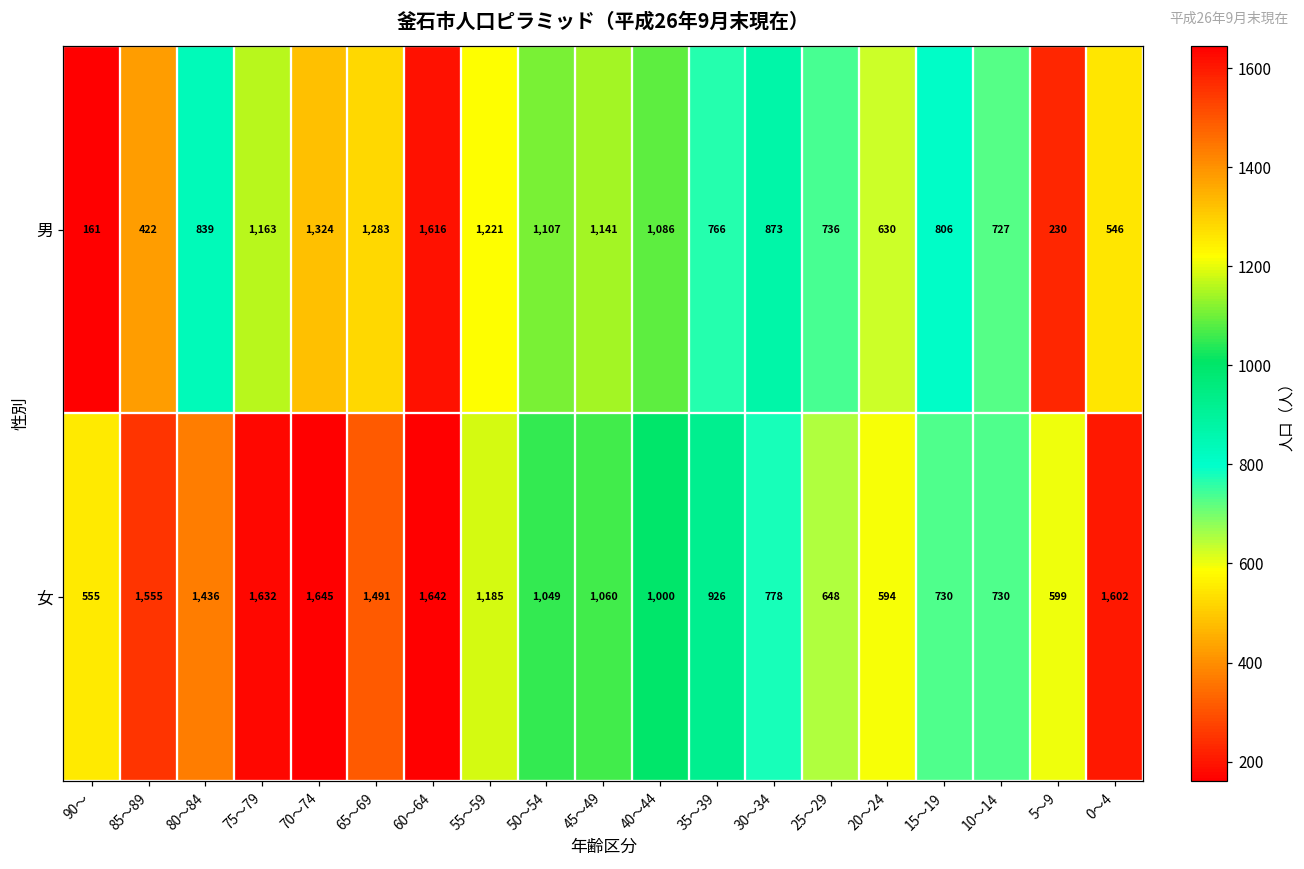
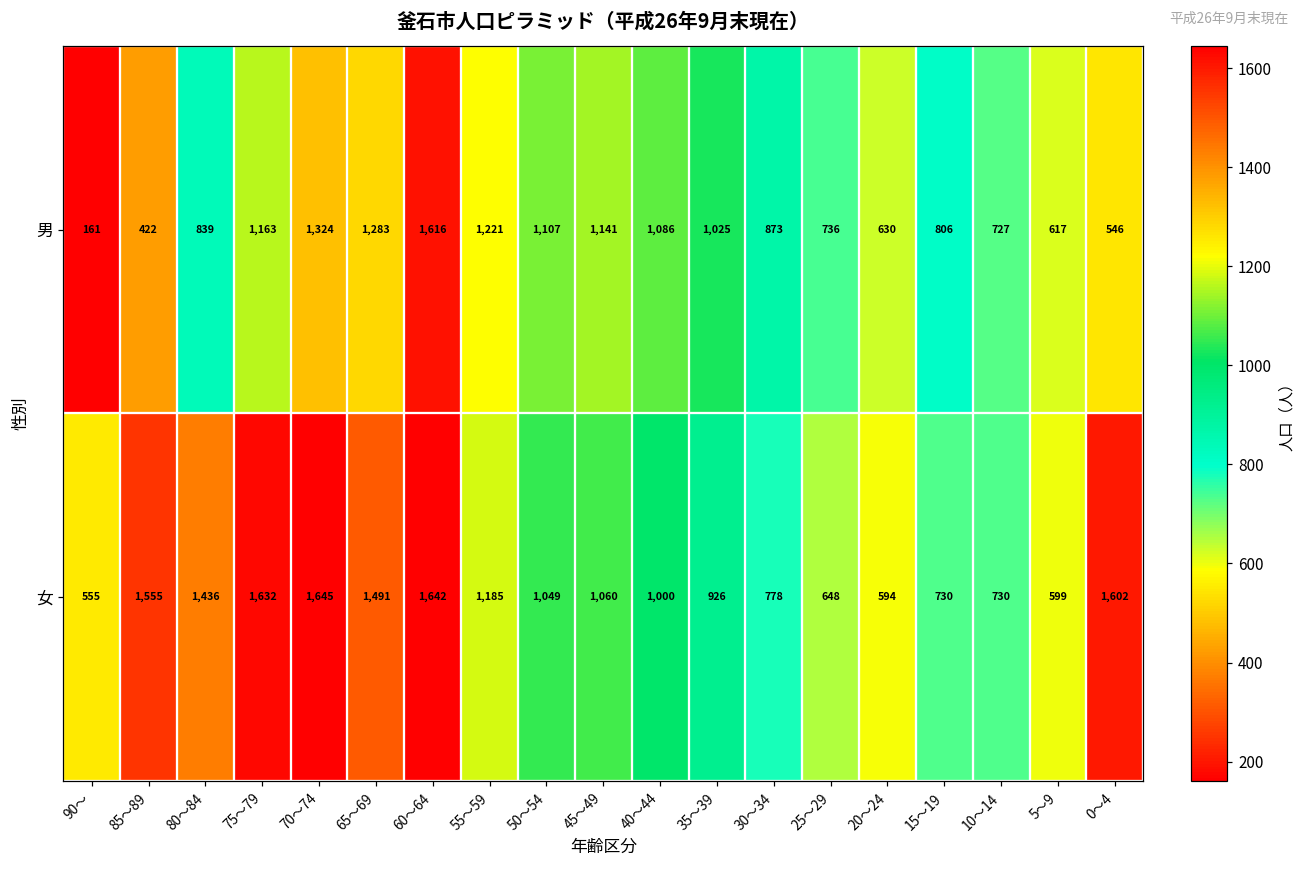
  {
    "男": {
      "90～": "161",
      "85～89": "422",
      "80～84": "839",
      "75～79": "1,163",
      "70～74": "1,324",
      "65～69": "1,283",
      "60～64": "1,616",
      "55～59": "1,221",
      "50～54": "1,107",
      "45～49": "1,141",
      "40～44": "1,086",
-     "35～39": "766",
+     "35～39": "1,025",
      "30～34": "873",
      "25～29": "736",
      "20～24": "630",
      "15～19": "806",
      "10～14": "727",
-     "5～9": "230",
+     "5～9": "617",
      "0～4": "546"
    },
    "女": {
      "90～": "555",
      "85～89": "1,555",
      "80～84": "1,436",
      "75～79": "1,632",
      "70～74": "1,645",
      "65～69": "1,491",
      "60～64": "1,642",
      "55～59": "1,185",
      "50～54": "1,049",
      "45～49": "1,060",
      "40～44": "1,000",
      "35～39": "926",
      "30～34": "778",
      "25～29": "648",
      "20～24": "594",
      "15～19": "730",
      "10～14": "730",
      "5～9": "599",
      "0～4": "1,602"
    }
  }
